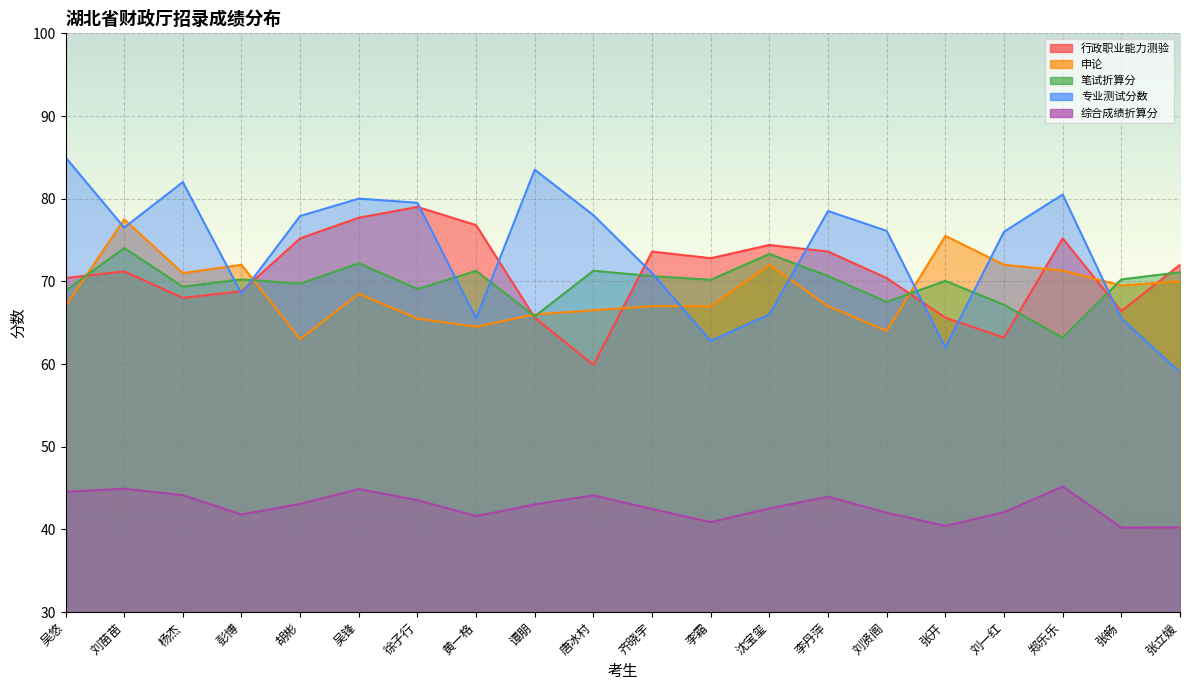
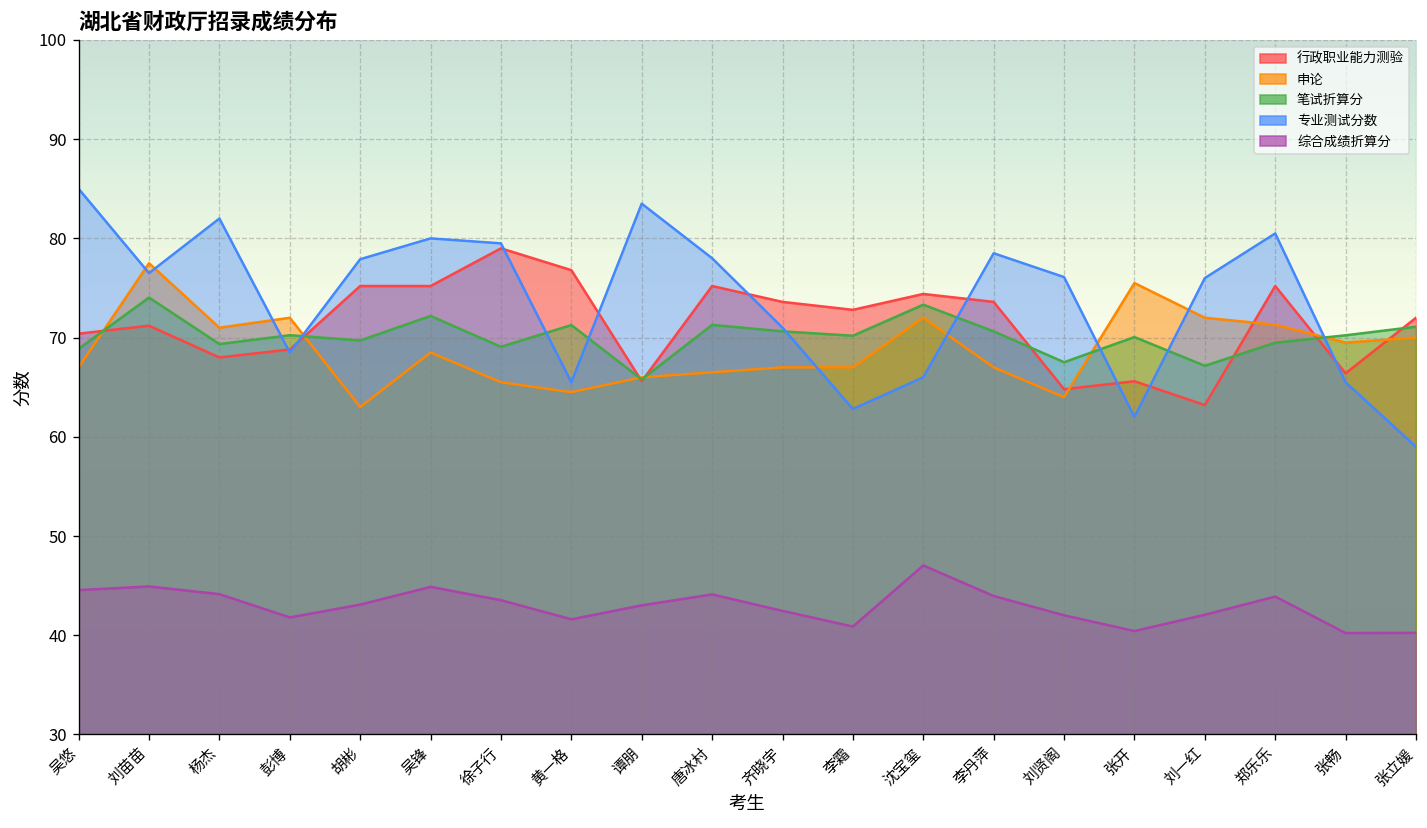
  {
    "行政职业能力测验": {
      "吴悠": 70,
      "刘苗苗": 71,
      "杨杰": 68,
      "胡彬": 75,
-     "吴锋": 78,
+     "吴锋": 75,
      "徐子行": 79,
      "黄一格": 77,
-     "唐冰村": 60,
+     "唐冰村": 75,
      "齐晓宇": 74,
      "李霜": 73,
      "沈宝玺": 74,
      "李丹萍": 74,
-     "刘贤阁": 70,
+     "刘贤阁": 65,
      "张开": 66,
      "刘一红": 63,
      "郑乐乐": 75,
      "张畅": 66,
      "张立媛": 72
    },
    "申论": {
      "吴悠": 67,
      "刘苗苗": 78,
      "杨杰": 71,
      "彭博": 72,
      "胡彬": 63,
      "吴锋": 69,
      "徐子行": 66,
      "黄一格": 65,
      "唐冰村": 67,
      "齐晓宇": 67,
      "李霜": 67,
      "沈宝玺": 72,
      "李丹萍": 67,
      "刘贤阁": 64,
      "张开": 76,
      "刘一红": 72,
      "郑乐乐": 71,
      "张畅": 70,
      "张立媛": 70
    },
    "笔试折算分": {
      "吴悠": 69,
      "刘苗苗": 74,
      "杨杰": 69,
      "彭博": 70,
      "胡彬": 70,
      "吴锋": 72,
      "徐子行": 69,
      "黄一格": 71,
      "唐冰村": 71,
      "齐晓宇": 71,
      "李霜": 70,
      "沈宝玺": 73,
      "李丹萍": 71,
      "刘贤阁": 68,
      "张开": 70,
      "刘一红": 67,
-     "郑乐乐": 63,
+     "郑乐乐": 69,
      "张畅": 70,
      "张立媛": 71
    },
    "专业测试分数": {
      "吴悠": 85,
      "刘苗苗": 77,
      "杨杰": 82,
      "胡彬": 78,
      "吴锋": 80,
      "徐子行": 80,
      "黄一格": 66,
      "谭朋": 84,
      "唐冰村": 78,
      "齐晓宇": 71,
      "李霜": 63,
      "沈宝玺": 66,
      "李丹萍": 79,
      "刘贤阁": 76,
      "张开": 62,
      "刘一红": 76,
      "郑乐乐": 81,
      "张畅": 66,
      "张立媛": 59
    },
    "综合成绩折算分": {
      "吴悠": 45,
      "刘苗苗": 45,
      "杨杰": 44,
      "彭博": 42,
      "胡彬": 43,
      "吴锋": 45,
      "徐子行": 44,
      "黄一格": 42,
      "谭朋": 43,
      "唐冰村": 44,
      "齐晓宇": 42,
      "李霜": 41,
-     "沈宝玺": 43,
+     "沈宝玺": 47,
      "李丹萍": 44,
      "刘贤阁": 42,
      "张开": 40,
      "刘一红": 42,
-     "郑乐乐": 45,
+     "郑乐乐": 44,
      "张畅": 40,
      "张立媛": 40
    }
  }
